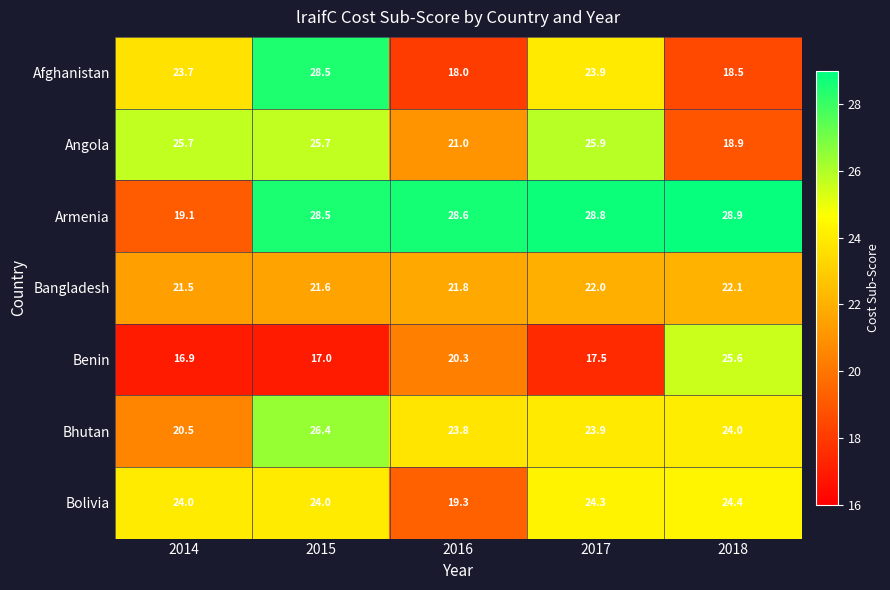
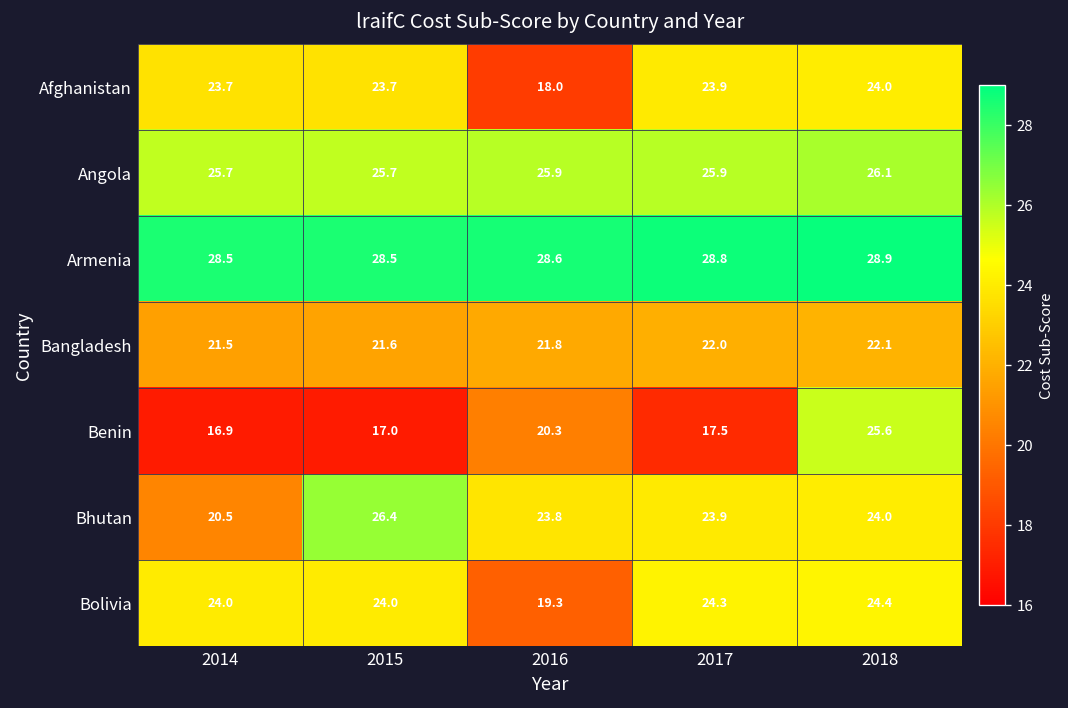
  {
    "Afghanistan": {
      "2014": 23.7,
-     "2015": 28.5,
+     "2015": 23.7,
      "2016": 18.0,
      "2017": 23.9,
-     "2018": 18.5
+     "2018": 24.0
    },
    "Angola": {
      "2014": 25.7,
      "2015": 25.7,
-     "2016": 21.0,
+     "2016": 25.9,
      "2017": 25.9,
-     "2018": 18.9
+     "2018": 26.1
    },
    "Armenia": {
-     "2014": 19.1,
+     "2014": 28.5,
      "2015": 28.5,
      "2016": 28.6,
      "2017": 28.8,
      "2018": 28.9
    },
    "Bangladesh": {
      "2014": 21.5,
      "2015": 21.6,
      "2016": 21.8,
      "2017": 22.0,
      "2018": 22.1
    },
    "Benin": {
      "2014": 16.9,
      "2015": 17.0,
      "2016": 20.3,
      "2017": 17.5,
      "2018": 25.6
    },
    "Bhutan": {
      "2014": 20.5,
      "2015": 26.4,
      "2016": 23.8,
      "2017": 23.9,
      "2018": 24.0
    },
    "Bolivia": {
      "2014": 24.0,
      "2015": 24.0,
      "2016": 19.3,
      "2017": 24.3,
      "2018": 24.4
    }
  }
